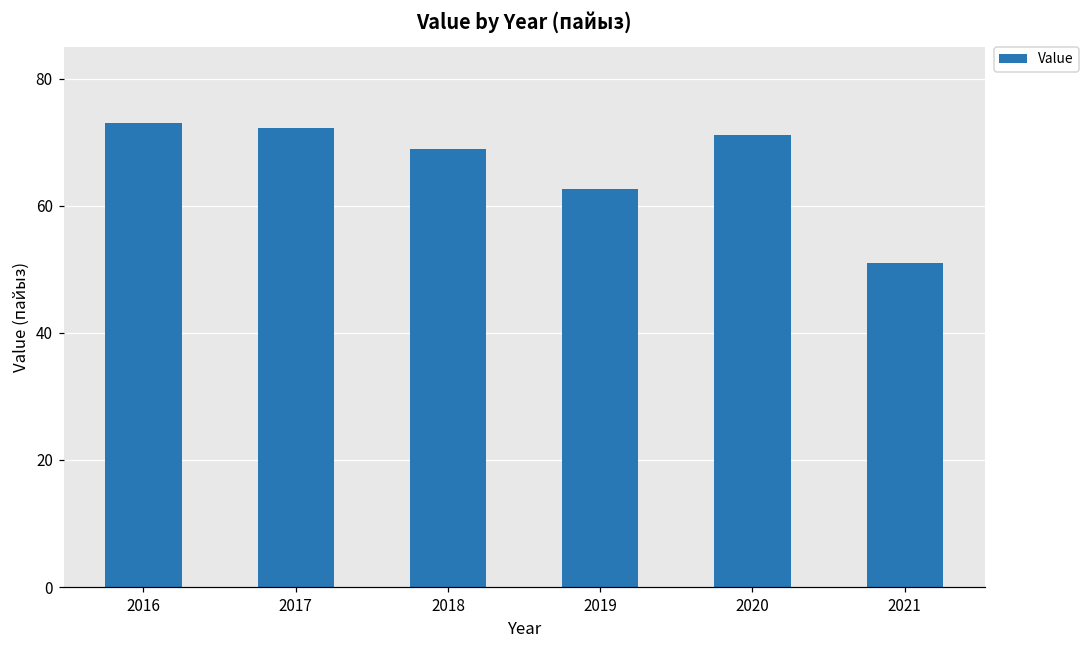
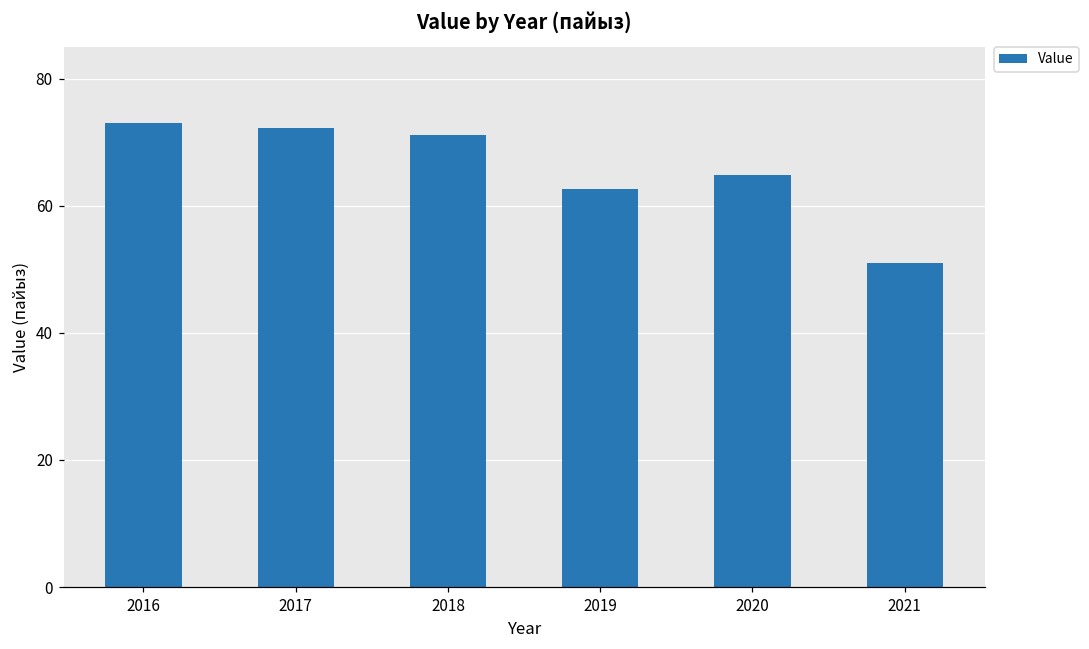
  {
    "2016": 73,
    "2017": 72,
-   "2018": 69,
+   "2018": 71,
    "2019": 63,
-   "2020": 71,
+   "2020": 65,
    "2021": 51
  }
